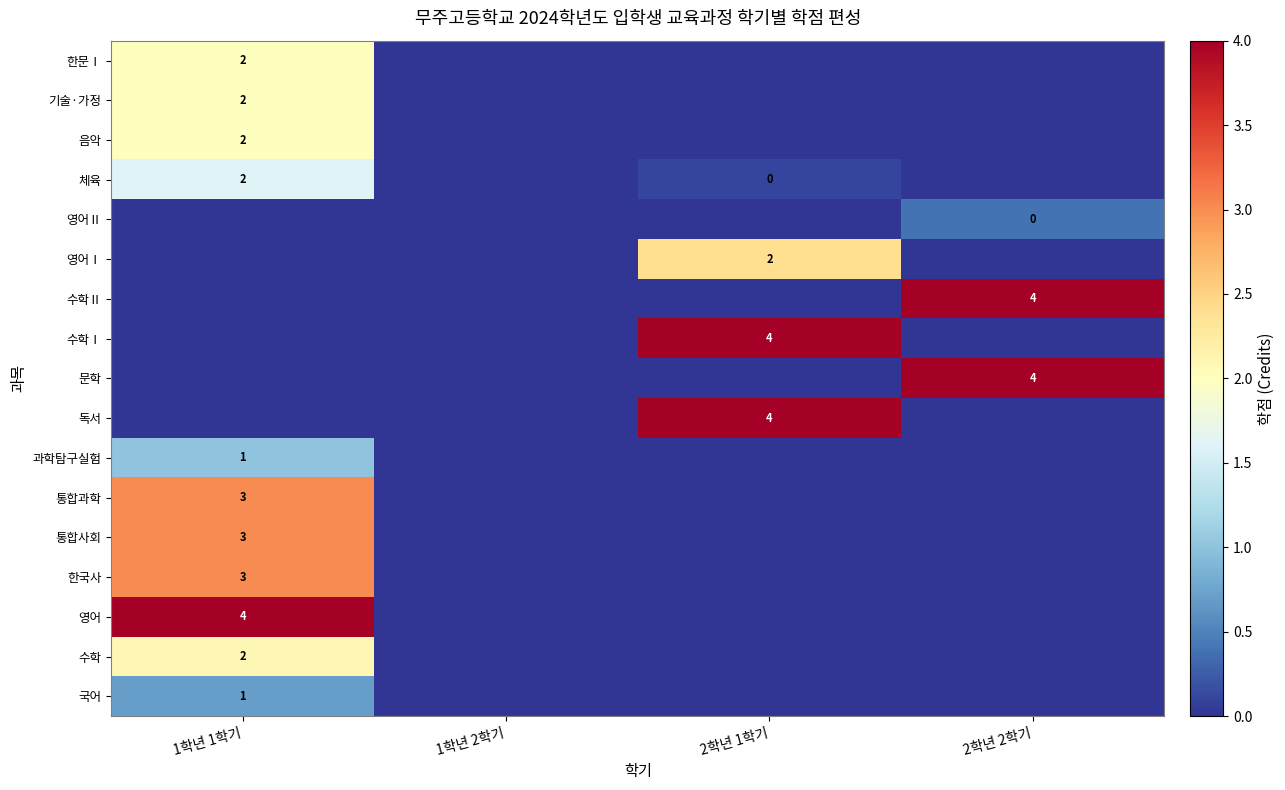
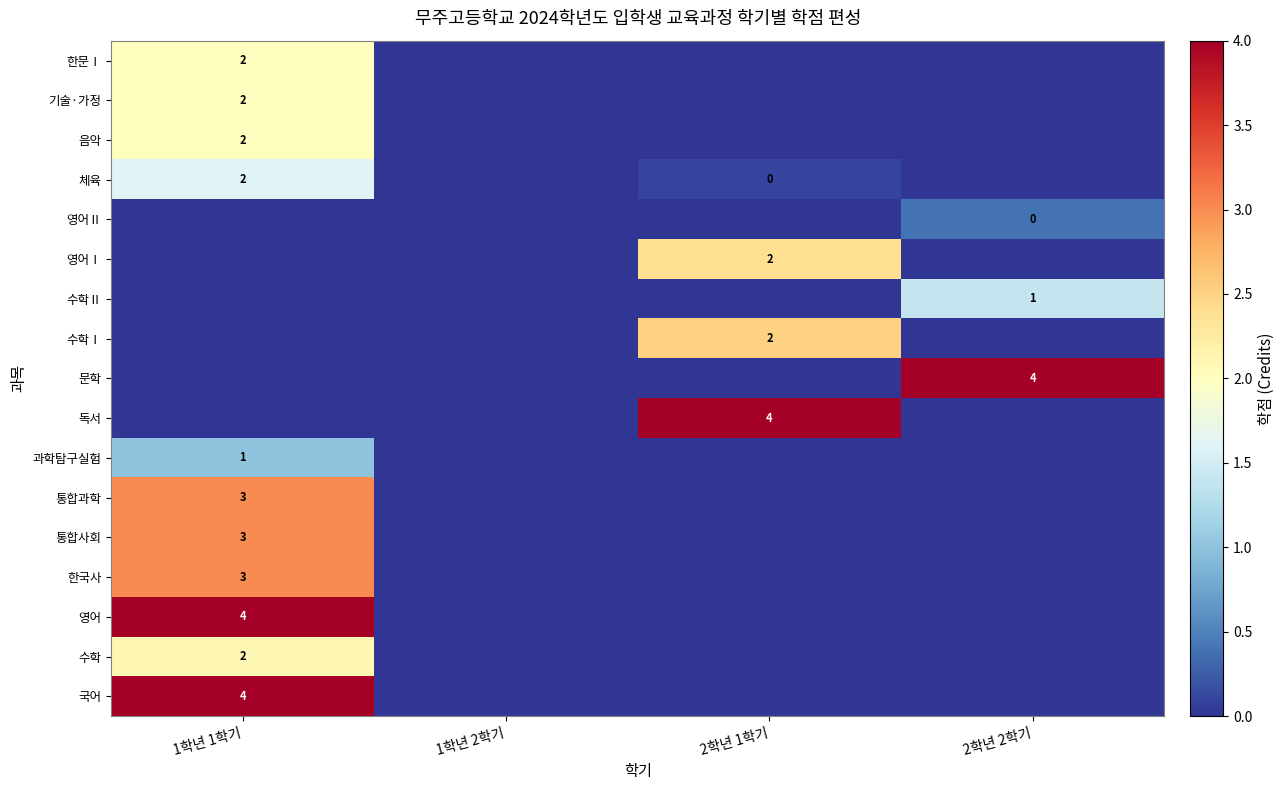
  {
    "한문Ⅰ": {
      "1학년 1학기": 2
    },
    "기술·가정": {
      "1학년 1학기": 2
    },
    "음악": {
      "1학년 1학기": 2
    },
    "체육": {
      "1학년 1학기": 2,
      "2학년 1학기": 0
    },
    "영어Ⅱ": {
      "2학년 2학기": 0
    },
    "영어Ⅰ": {
      "2학년 1학기": 2
    },
    "수학Ⅱ": {
-     "2학년 2학기": 4
+     "2학년 2학기": 1
    },
    "수학Ⅰ": {
-     "2학년 1학기": 4
+     "2학년 1학기": 2
    },
    "문학": {
      "2학년 2학기": 4
    },
    "독서": {
      "2학년 1학기": 4
    },
    "과학탐구실험": {
      "1학년 1학기": 1
    },
    "통합과학": {
      "1학년 1학기": 3
    },
    "통합사회": {
      "1학년 1학기": 3
    },
    "한국사": {
      "1학년 1학기": 3
    },
    "영어": {
      "1학년 1학기": 4
    },
    "수학": {
      "1학년 1학기": 2
    },
    "국어": {
-     "1학년 1학기": 1
+     "1학년 1학기": 4
    }
  }
